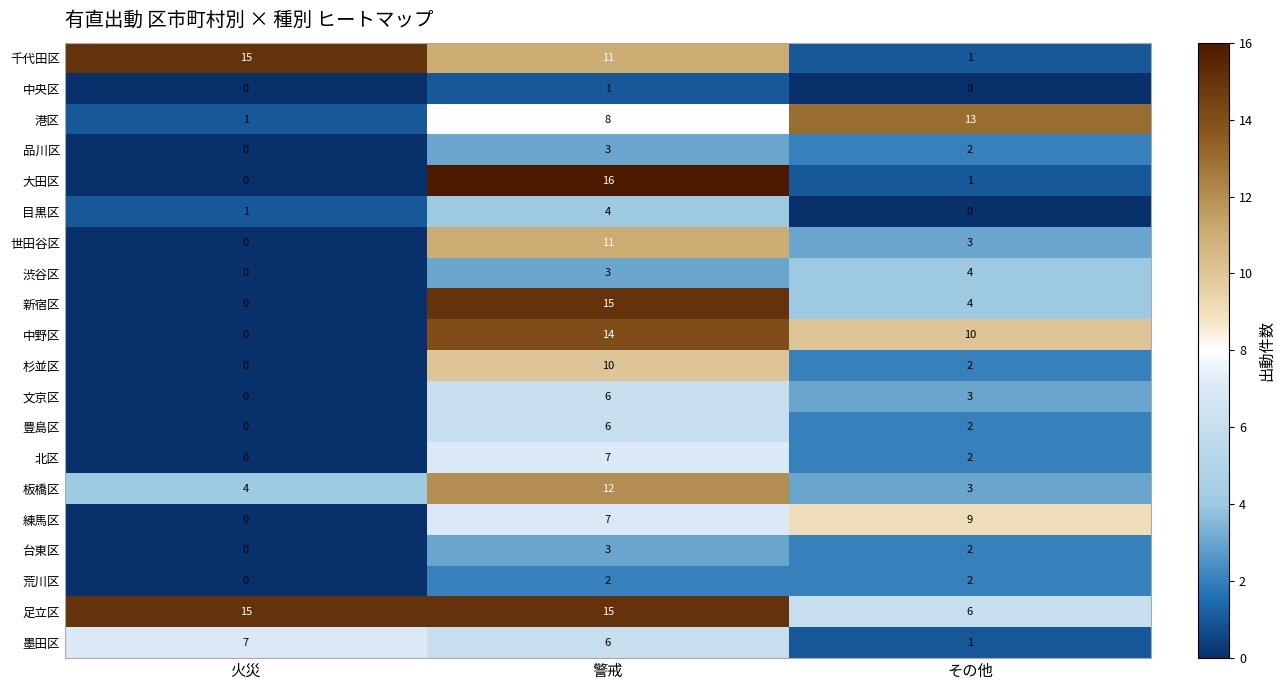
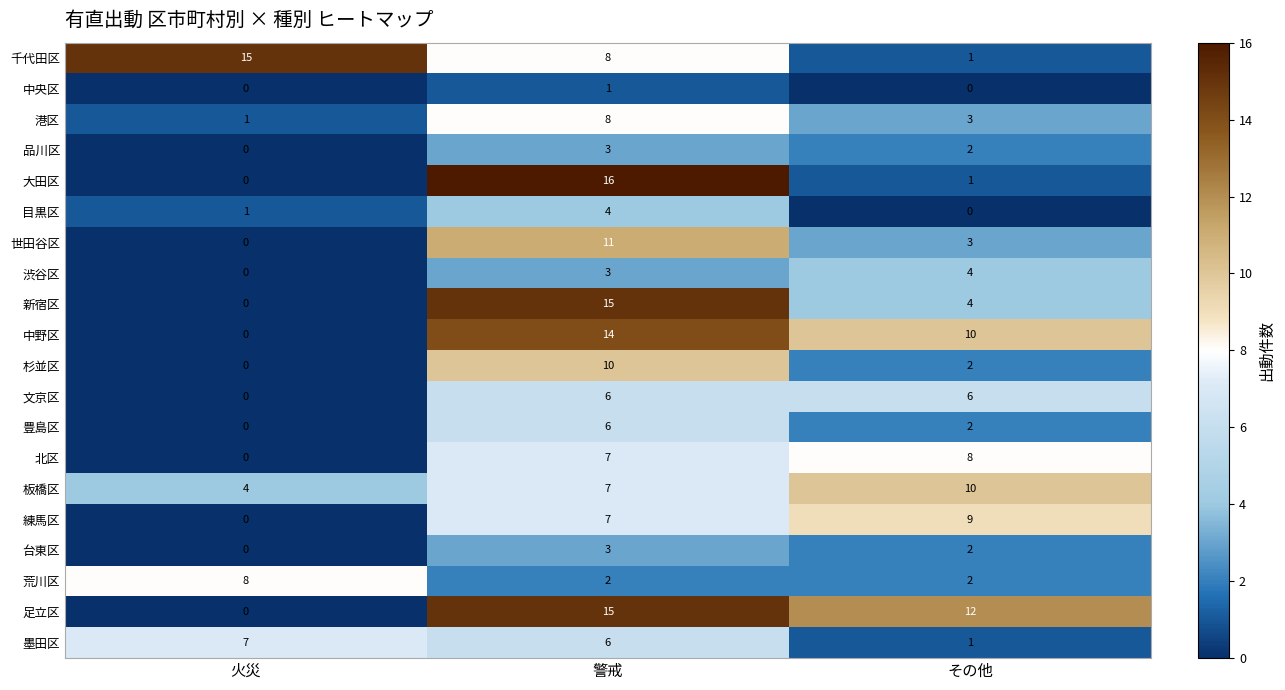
  {
    "千代田区": {
      "火災": 15,
-     "警戒": 11,
+     "警戒": 8,
      "その他": 1
    },
    "中央区": {
      "火災": 0,
      "警戒": 1,
      "その他": 0
    },
    "港区": {
      "火災": 1,
      "警戒": 8,
-     "その他": 13
+     "その他": 3
    },
    "品川区": {
      "火災": 0,
      "警戒": 3,
      "その他": 2
    },
    "大田区": {
      "火災": 0,
      "警戒": 16,
      "その他": 1
    },
    "目黒区": {
      "火災": 1,
      "警戒": 4,
      "その他": 0
    },
    "世田谷区": {
      "火災": 0,
      "警戒": 11,
      "その他": 3
    },
    "渋谷区": {
      "火災": 0,
      "警戒": 3,
      "その他": 4
    },
    "新宿区": {
      "火災": 0,
      "警戒": 15,
      "その他": 4
    },
    "中野区": {
      "火災": 0,
      "警戒": 14,
      "その他": 10
    },
    "杉並区": {
      "火災": 0,
      "警戒": 10,
      "その他": 2
    },
    "文京区": {
      "火災": 0,
      "警戒": 6,
-     "その他": 3
+     "その他": 6
    },
    "豊島区": {
      "火災": 0,
      "警戒": 6,
      "その他": 2
    },
    "北区": {
      "火災": 0,
      "警戒": 7,
-     "その他": 2
+     "その他": 8
    },
    "板橋区": {
      "火災": 4,
-     "警戒": 12,
-     "その他": 3
+     "警戒": 7,
+     "その他": 10
    },
    "練馬区": {
      "火災": 0,
      "警戒": 7,
      "その他": 9
    },
    "台東区": {
      "火災": 0,
      "警戒": 3,
      "その他": 2
    },
    "荒川区": {
-     "火災": 0,
+     "火災": 8,
      "警戒": 2,
      "その他": 2
    },
    "足立区": {
-     "火災": 15,
+     "火災": 0,
      "警戒": 15,
-     "その他": 6
+     "その他": 12
    },
    "墨田区": {
      "火災": 7,
      "警戒": 6,
      "その他": 1
    }
  }
